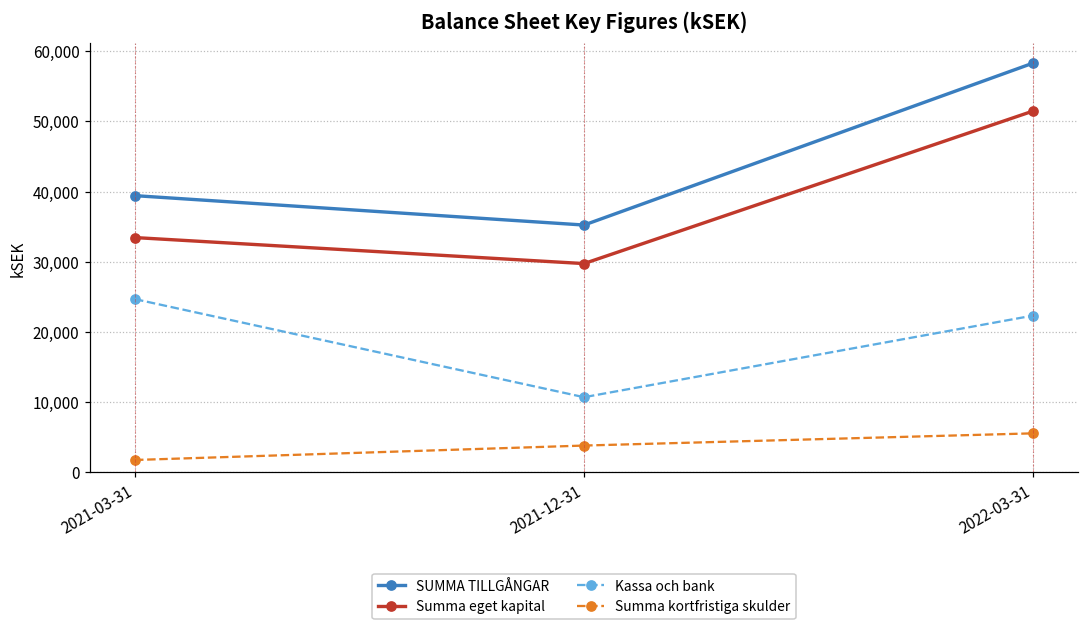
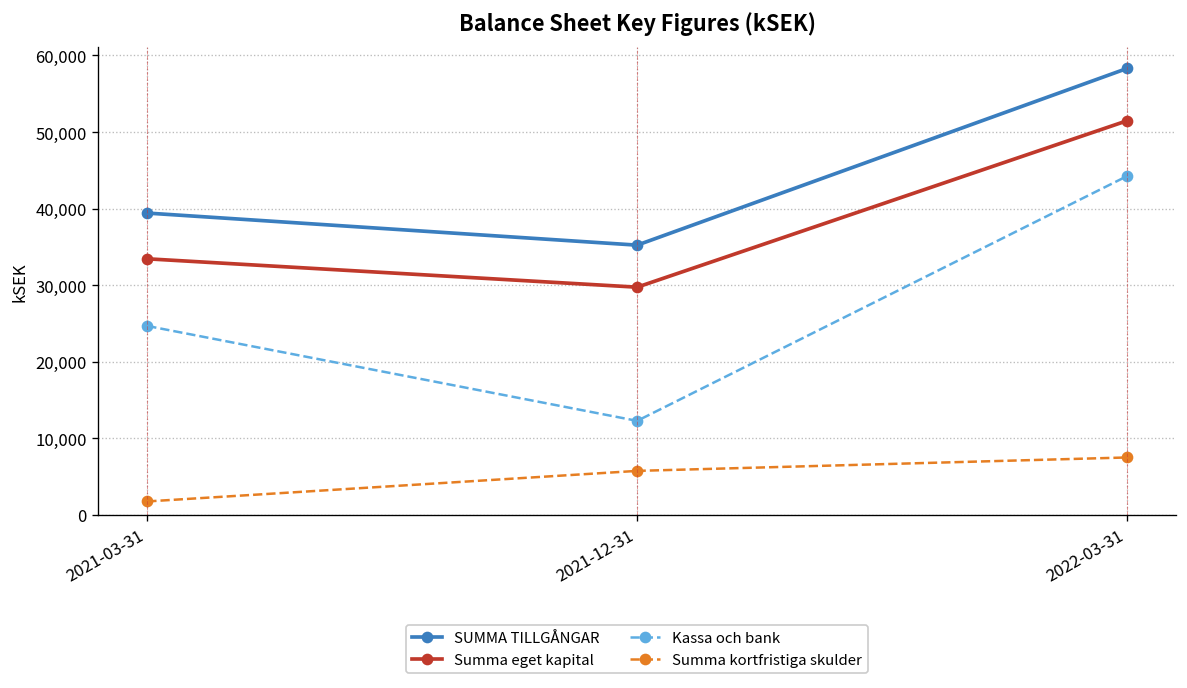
  {
    "SUMMA TILLGÅNGAR": {
      "2021-03-31": "39,000",
      "2021-12-31": "35,000",
      "2022-03-31": "58,000"
    },
    "Summa eget kapital": {
      "2021-03-31": "33,000",
      "2021-12-31": "30,000",
      "2022-03-31": "51,000"
    },
    "Kassa och bank": {
      "2021-03-31": "25,000",
-     "2021-12-31": "11,000",
-     "2022-03-31": "22,000"
+     "2021-12-31": "12,000",
+     "2022-03-31": "44,000"
    },
    "Summa kortfristiga skulder": {
      "2021-03-31": "2,000",
-     "2021-12-31": "4,000",
-     "2022-03-31": "6,000"
+     "2021-12-31": "6,000",
+     "2022-03-31": "7,000"
    }
  }
